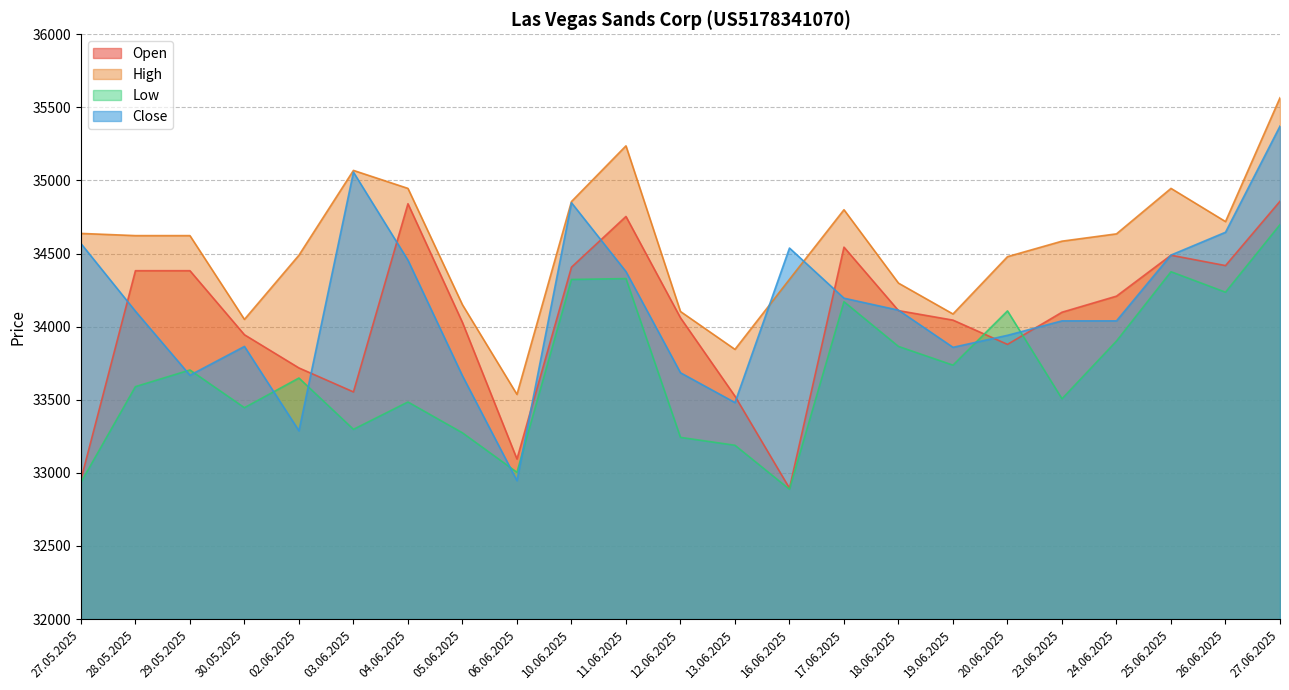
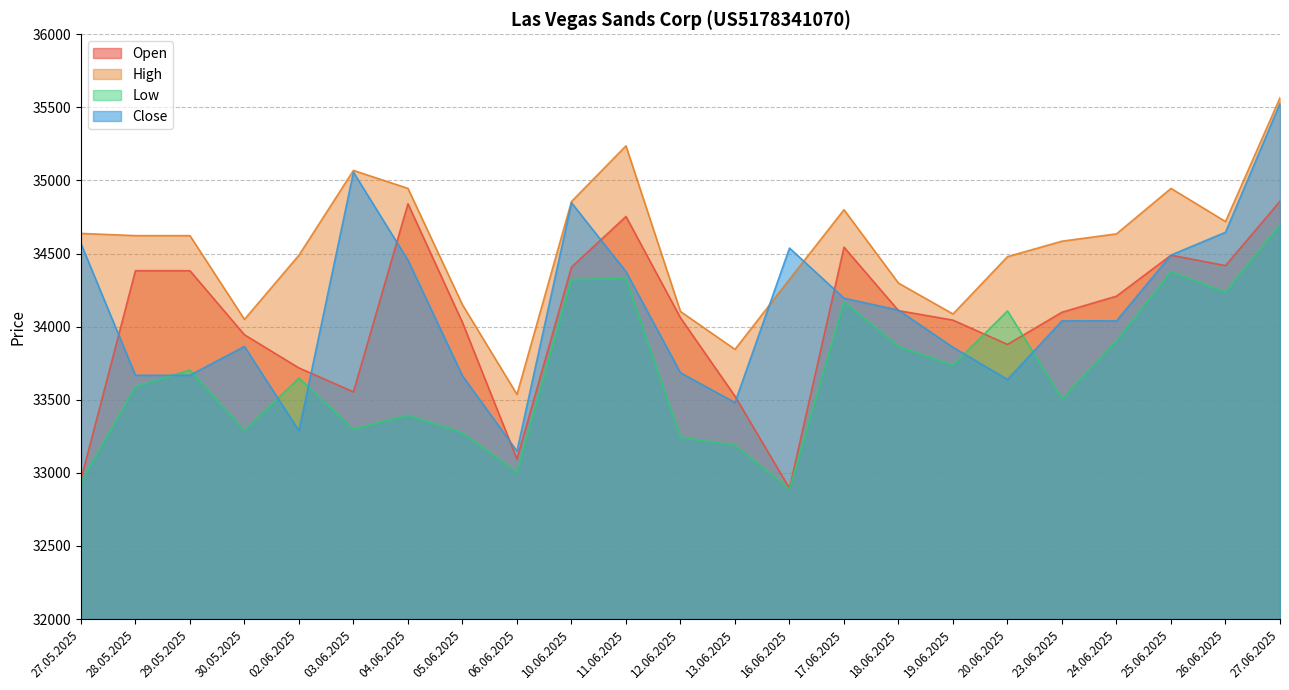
  {
    "Low": {
      "27.05.2025": 32940,
      "28.05.2025": 33590,
      "29.05.2025": 33700,
-     "30.05.2025": 33450,
+     "30.05.2025": 33290,
      "02.06.2025": 33650,
      "03.06.2025": 33300,
-     "04.06.2025": 33490,
+     "04.06.2025": 33400,
      "05.06.2025": 33270,
      "06.06.2025": 33000,
      "10.06.2025": 34320,
      "11.06.2025": 34330,
      "12.06.2025": 33240,
      "13.06.2025": 33190,
      "17.06.2025": 34170,
      "18.06.2025": 33870,
      "19.06.2025": 33740,
      "20.06.2025": 34110,
      "23.06.2025": 33510,
      "24.06.2025": 33900,
      "25.06.2025": 34380,
      "26.06.2025": 34240,
      "27.06.2025": 34700
    },
    "Close": {
      "27.05.2025": 34570,
-     "28.05.2025": 34110,
+     "28.05.2025": 33670,
      "29.05.2025": 33670,
      "30.05.2025": 33870,
      "02.06.2025": 33290,
      "04.06.2025": 34460,
      "05.06.2025": 33660,
-     "06.06.2025": 32950,
+     "06.06.2025": 33150,
      "11.06.2025": 34380,
      "12.06.2025": 33690,
      "13.06.2025": 33480,
      "16.06.2025": 34540,
      "17.06.2025": 34200,
      "19.06.2025": 33860,
-     "20.06.2025": 33940,
+     "20.06.2025": 33640,
      "23.06.2025": 34040,
      "24.06.2025": 34040,
      "26.06.2025": 34650,
-     "27.06.2025": 35370
+     "27.06.2025": 35530
    }
  }
